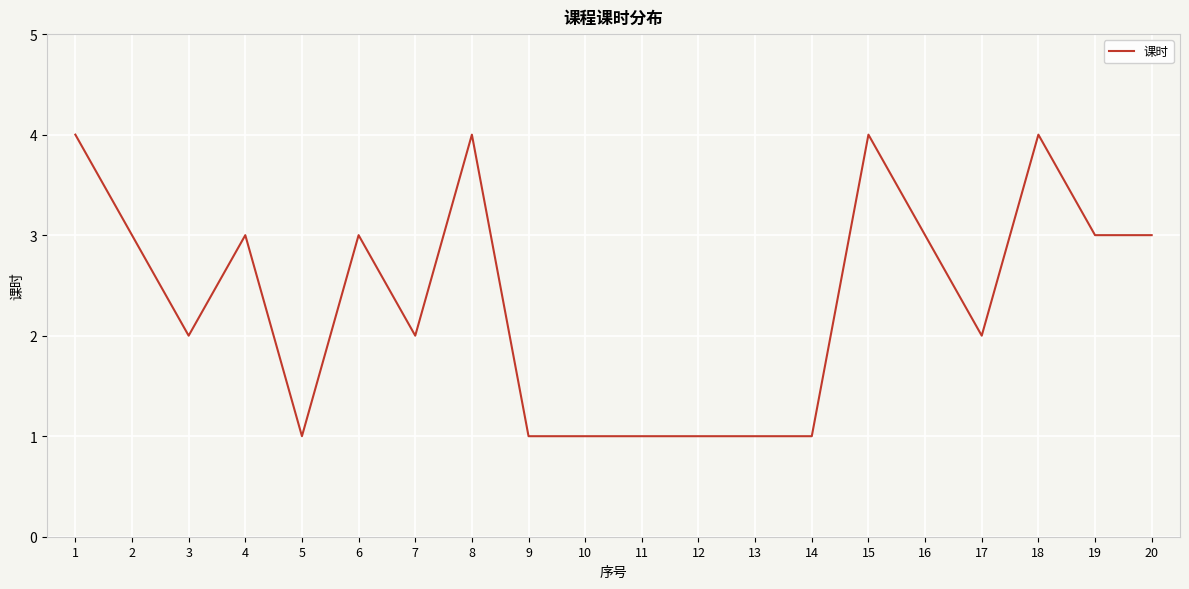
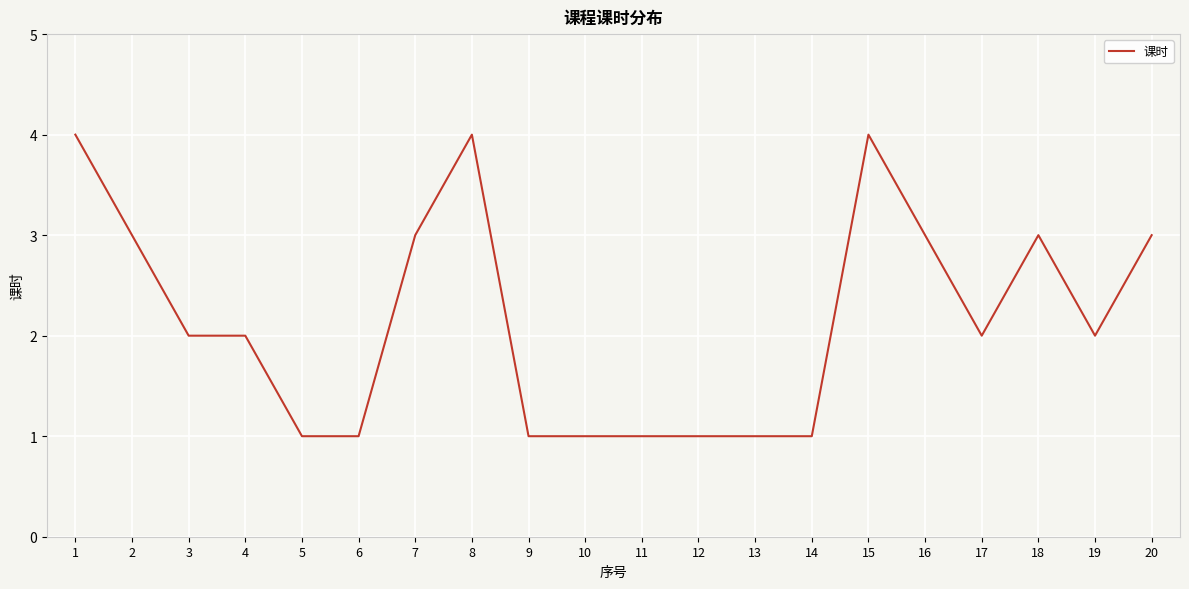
  {
    "1": 4,
    "2": 3,
    "3": 2,
-   "4": 3,
+   "4": 2,
    "5": 1,
-   "6": 3,
-   "7": 2,
+   "6": 1,
+   "7": 3,
    "8": 4,
    "9": 1,
    "10": 1,
    "11": 1,
    "12": 1,
    "13": 1,
    "14": 1,
    "15": 4,
    "16": 3,
    "17": 2,
-   "18": 4,
-   "19": 3,
+   "18": 3,
+   "19": 2,
    "20": 3
  }
